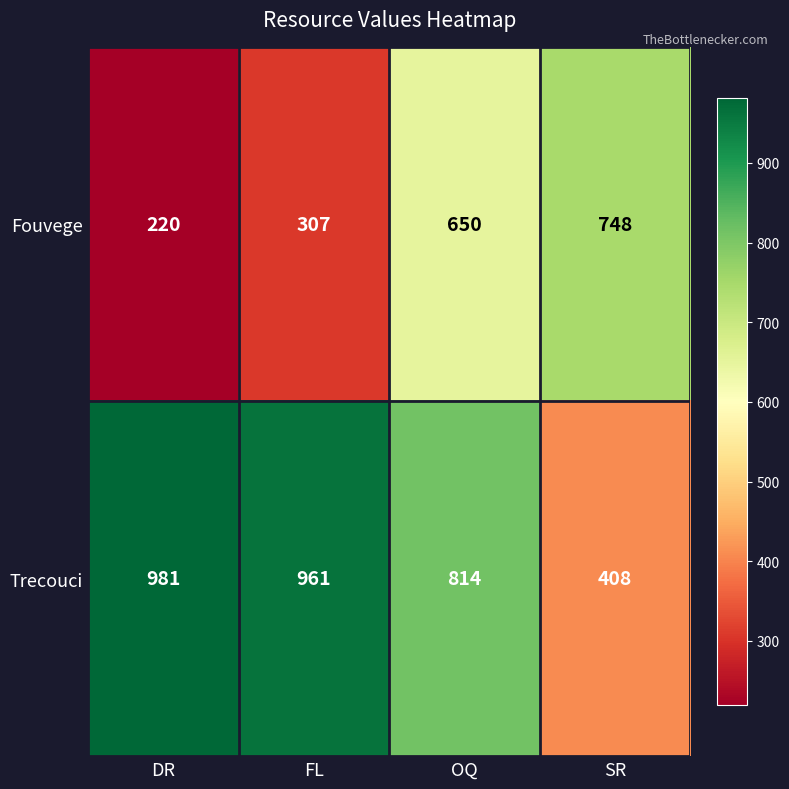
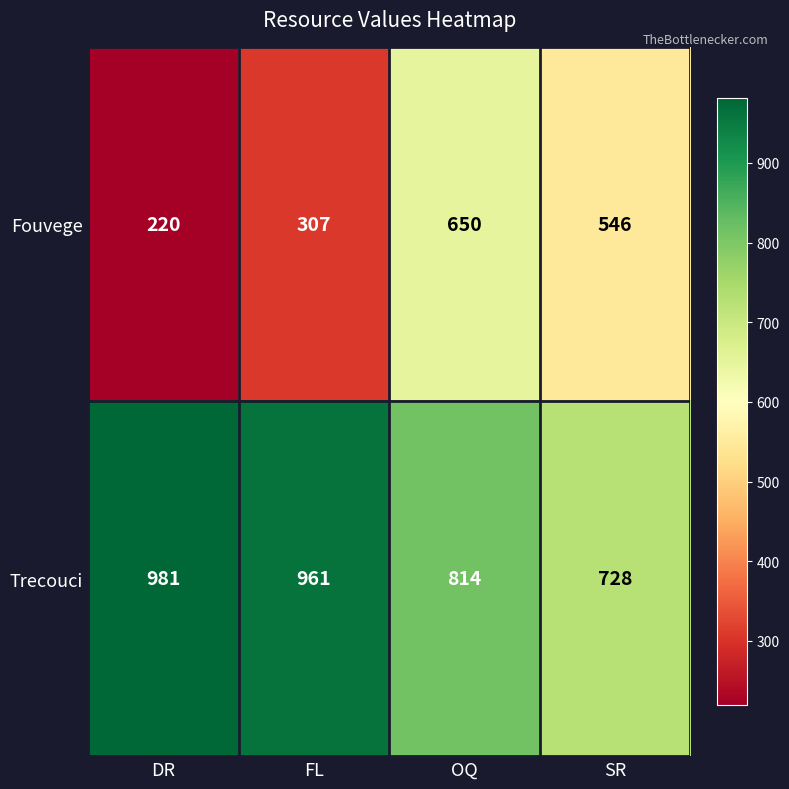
  {
    "Fouvege": {
      "DR": 220,
      "FL": 307,
      "OQ": 650,
-     "SR": 748
+     "SR": 546
    },
    "Trecouci": {
      "DR": 981,
      "FL": 961,
      "OQ": 814,
-     "SR": 408
+     "SR": 728
    }
  }
